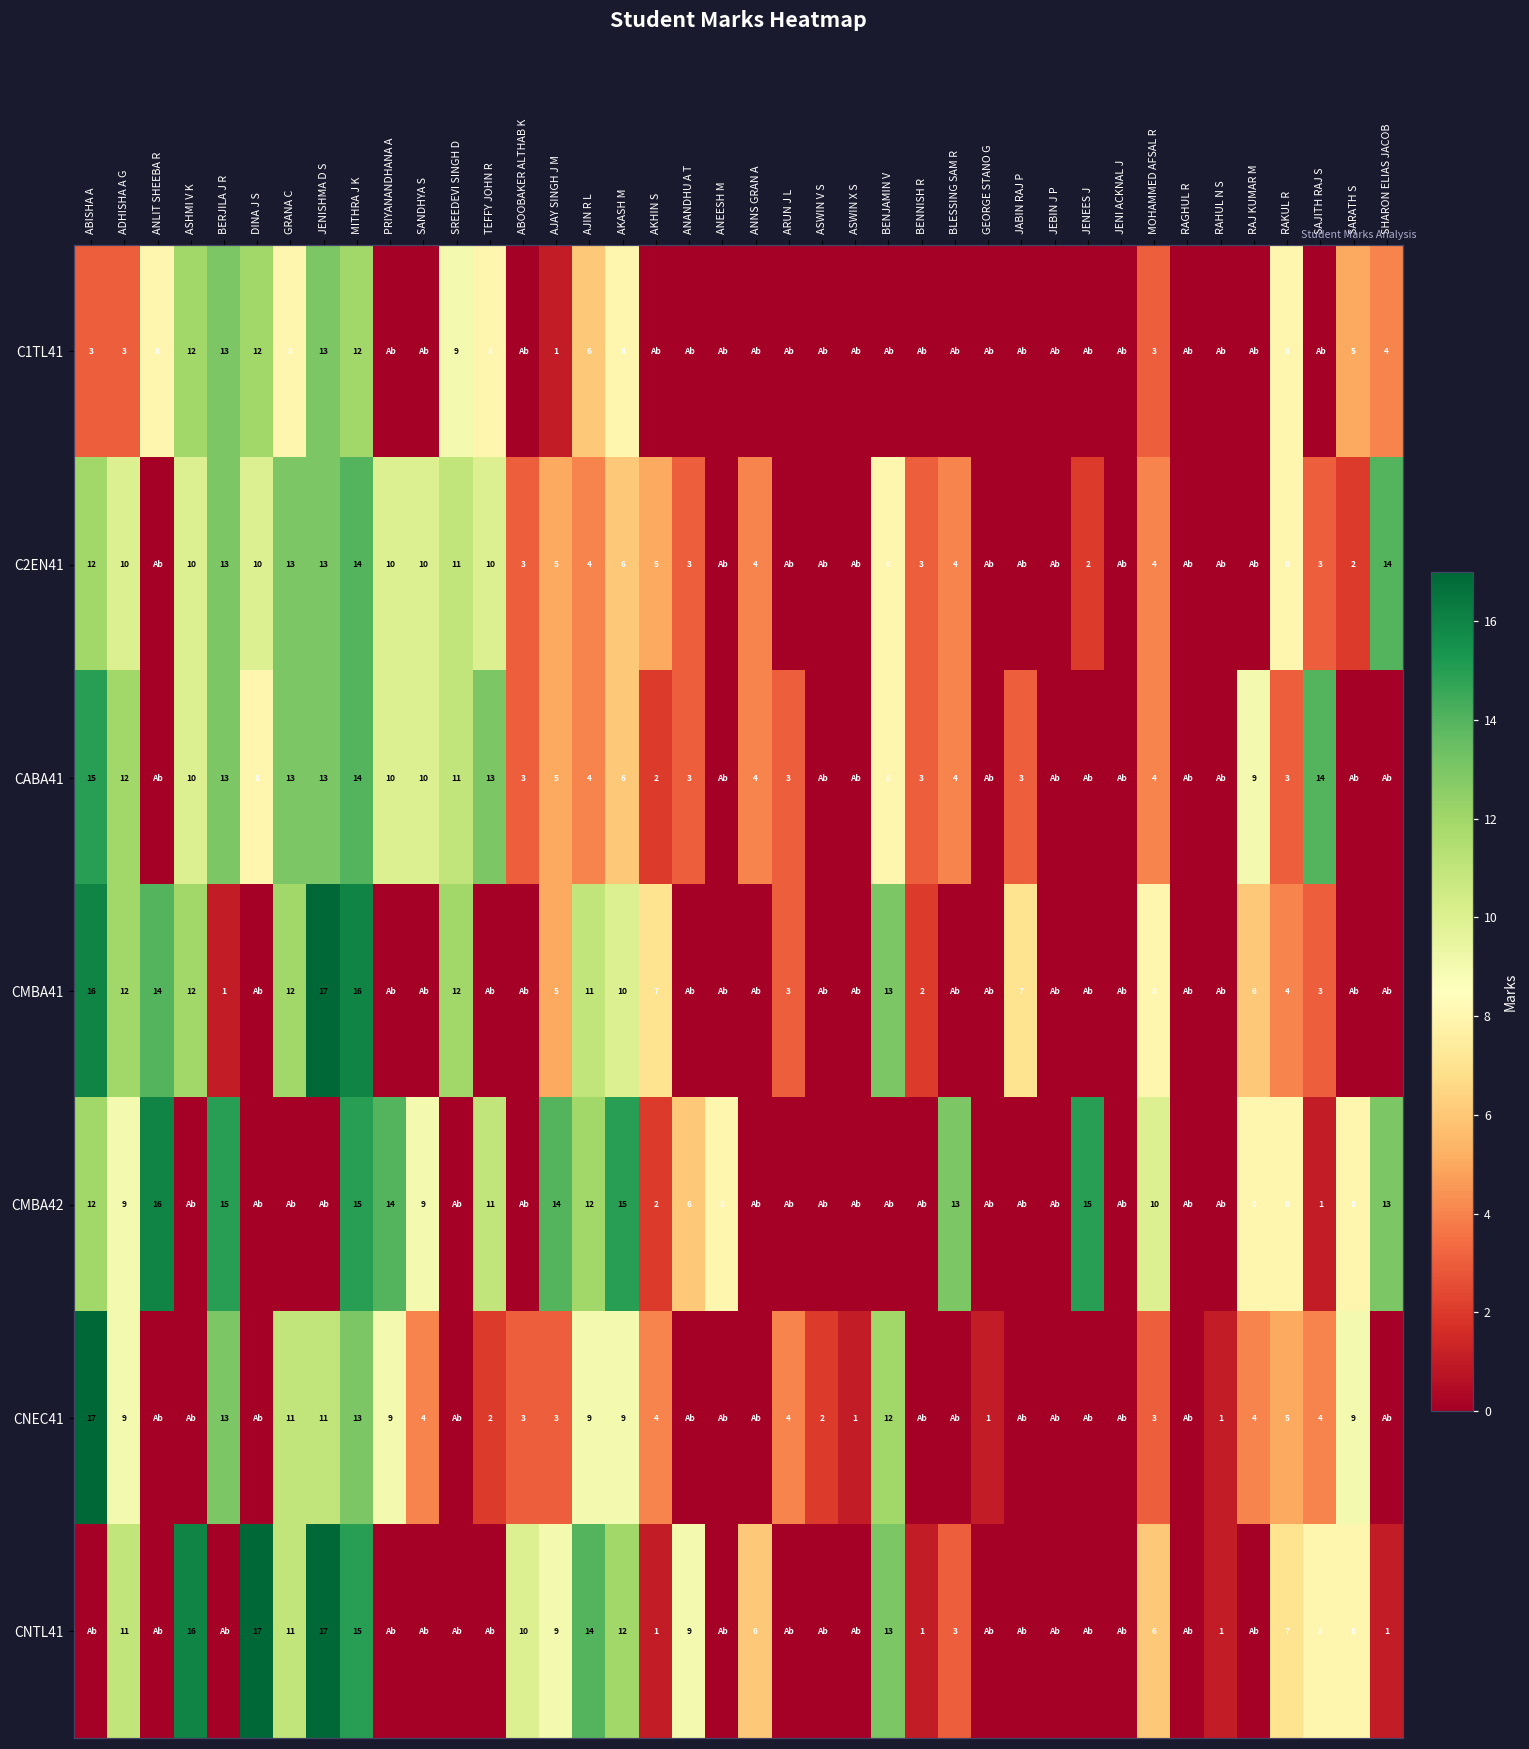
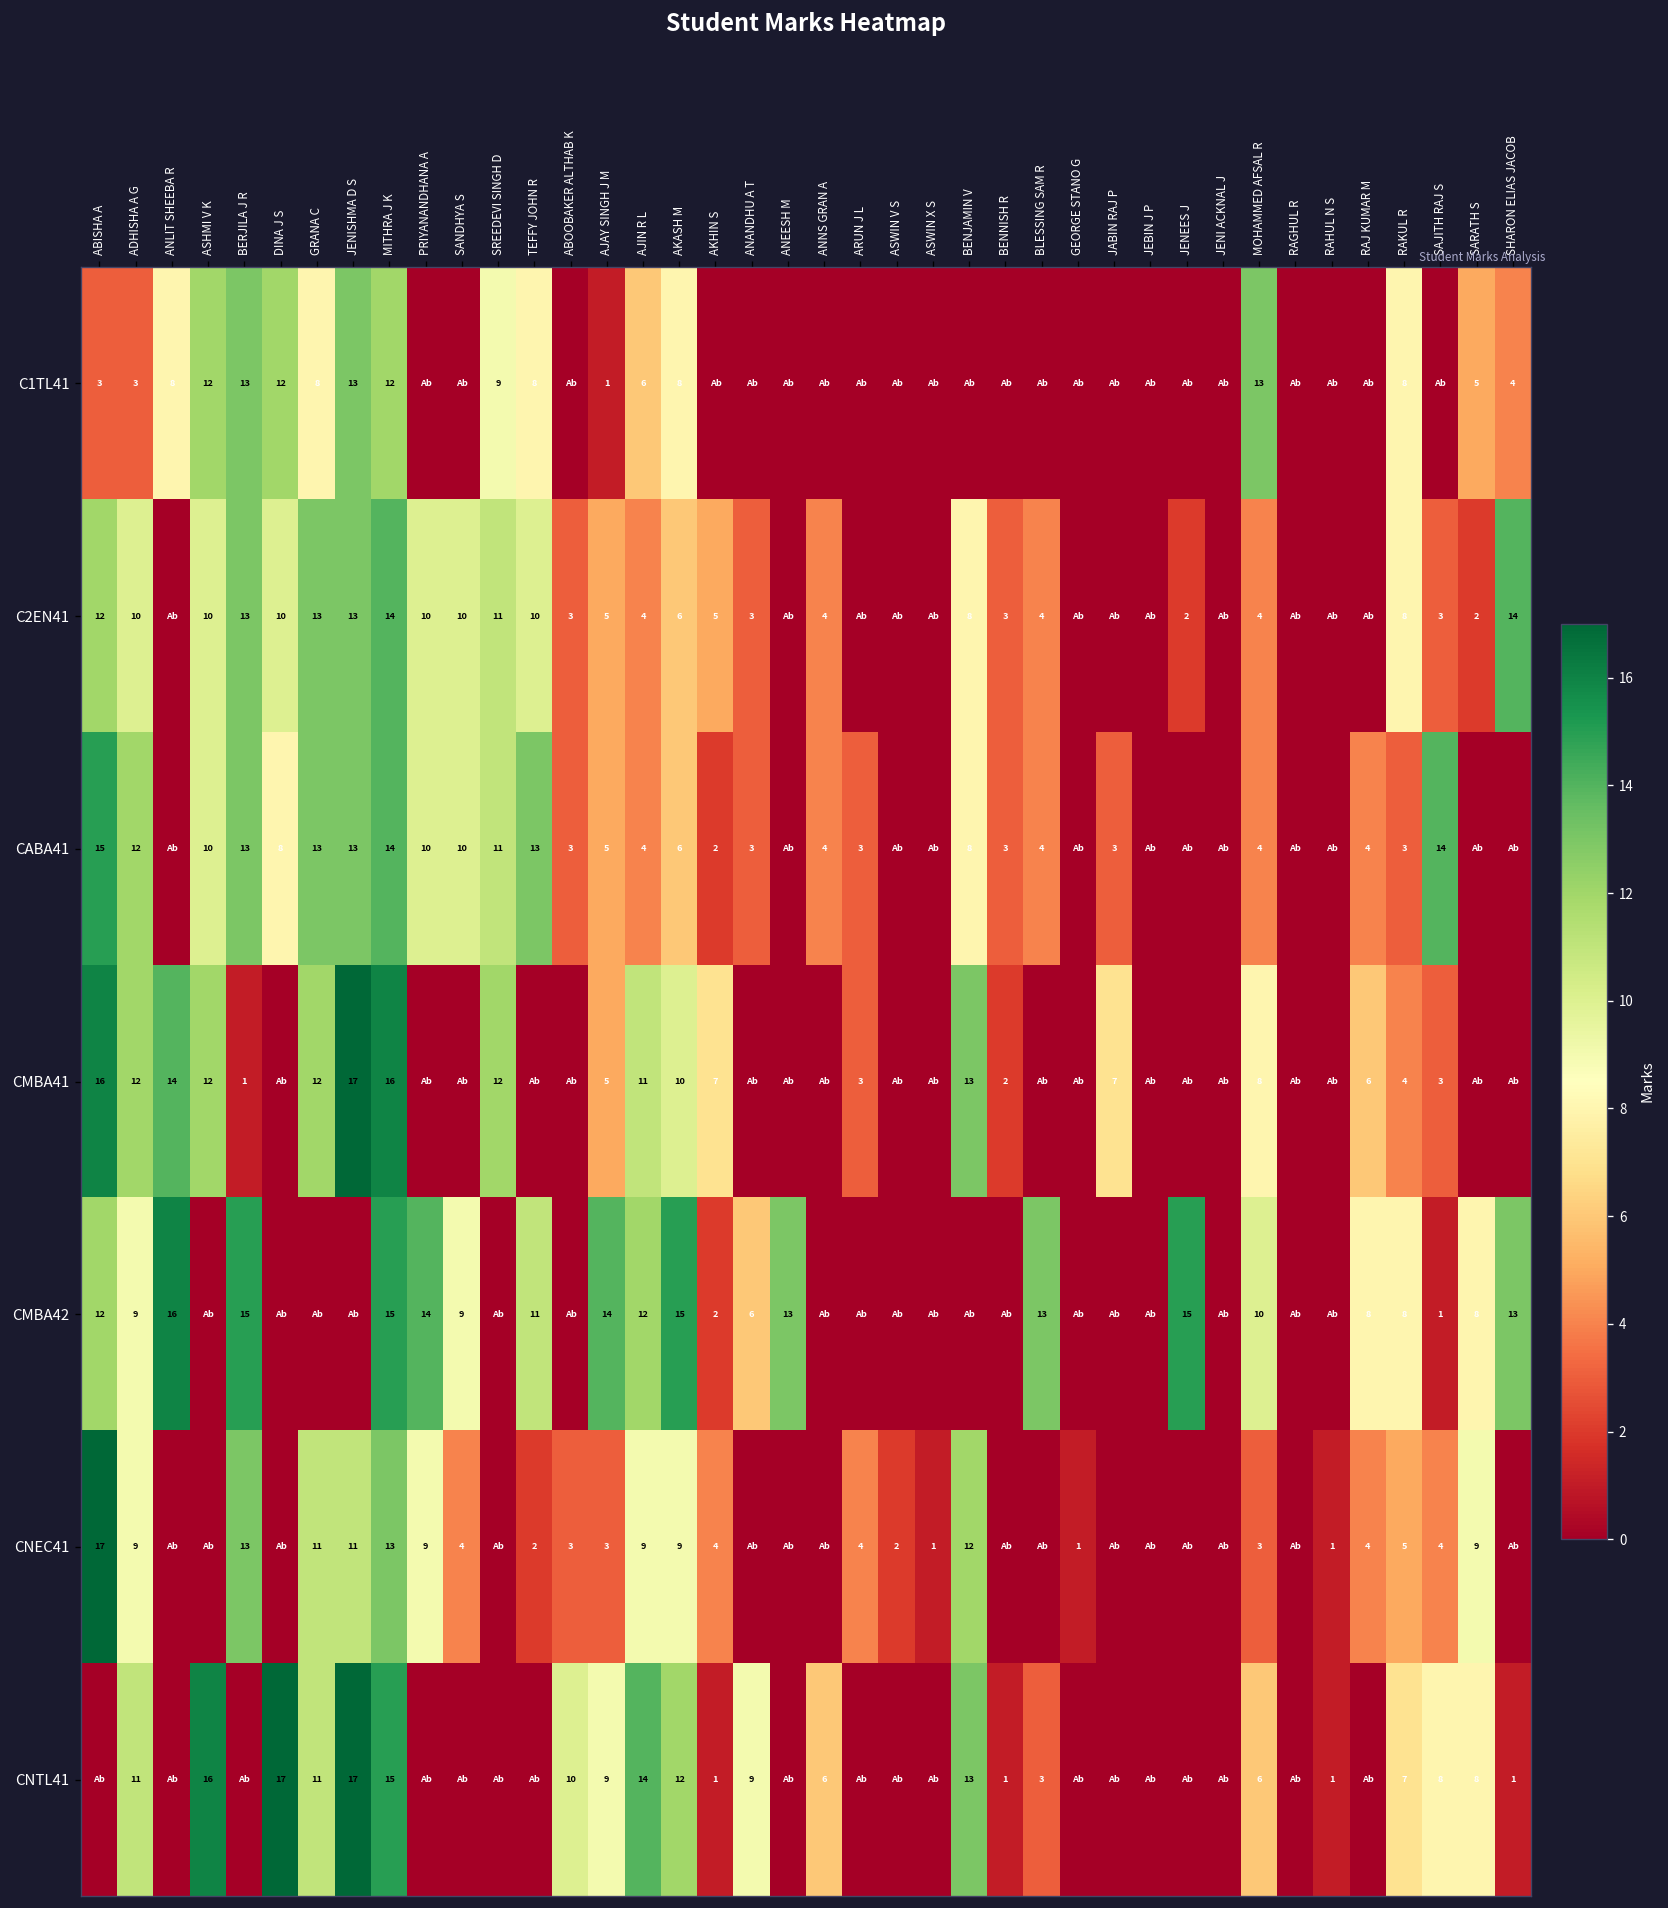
  {
    "C1TL41": {
      "ABISHA A": 3,
      "ADHISHA A G": 3,
      "ANLIT SHEEBA R": 8,
      "ASHMI V K": 12,
      "BERJILA J R": 13,
      "DINA J S": 12,
      "GRANA C": 8,
      "JENISHMA D S": 13,
      "MITHRA J K": 12,
      "SREEDEVI SINGH D": 9,
      "TEFFY JOHN R": 8,
      "AJAY SINGH J M": 1,
      "AJIN R L": 6,
      "AKASH M": 8,
-     "MOHAMMED AFSAL R": 3,
+     "MOHAMMED AFSAL R": 13,
      "RAKUL R": 8,
      "SARATH S": 5,
      "SHARON ELIAS JACOB": 4
    },
    "C2EN41": {
      "ABISHA A": 12,
      "ADHISHA A G": 10,
      "ASHMI V K": 10,
      "BERJILA J R": 13,
      "DINA J S": 10,
      "GRANA C": 13,
      "JENISHMA D S": 13,
      "MITHRA J K": 14,
      "PRIYANANDHANA A": 10,
      "SANDHYA S": 10,
      "SREEDEVI SINGH D": 11,
      "TEFFY JOHN R": 10,
      "ABOOBAKER ALTHAB K": 3,
      "AJAY SINGH J M": 5,
      "AJIN R L": 4,
      "AKASH M": 6,
      "AKHIN S": 5,
      "ANANDHU A T": 3,
      "ANNS GRAN A": 4,
      "BENJAMIN V": 8,
      "BENNISH R": 3,
      "BLESSING SAM R": 4,
      "JENEES J": 2,
      "MOHAMMED AFSAL R": 4,
      "RAKUL R": 8,
      "SAJITH RAJ S": 3,
      "SARATH S": 2,
      "SHARON ELIAS JACOB": 14
    },
    "CABA41": {
      "ABISHA A": 15,
      "ADHISHA A G": 12,
      "ASHMI V K": 10,
      "BERJILA J R": 13,
      "DINA J S": 8,
      "GRANA C": 13,
      "JENISHMA D S": 13,
      "MITHRA J K": 14,
      "PRIYANANDHANA A": 10,
      "SANDHYA S": 10,
      "SREEDEVI SINGH D": 11,
      "TEFFY JOHN R": 13,
      "ABOOBAKER ALTHAB K": 3,
      "AJAY SINGH J M": 5,
      "AJIN R L": 4,
      "AKASH M": 6,
      "AKHIN S": 2,
      "ANANDHU A T": 3,
      "ANNS GRAN A": 4,
      "ARUN J L": 3,
      "BENJAMIN V": 8,
      "BENNISH R": 3,
      "BLESSING SAM R": 4,
      "JABIN RAJ P": 3,
      "MOHAMMED AFSAL R": 4,
-     "RAJ KUMAR M": 9,
+     "RAJ KUMAR M": 4,
      "RAKUL R": 3,
      "SAJITH RAJ S": 14
    },
    "CMBA41": {
      "ABISHA A": 16,
      "ADHISHA A G": 12,
      "ANLIT SHEEBA R": 14,
      "ASHMI V K": 12,
      "BERJILA J R": 1,
      "GRANA C": 12,
      "JENISHMA D S": 17,
      "MITHRA J K": 16,
      "SREEDEVI SINGH D": 12,
      "AJAY SINGH J M": 5,
      "AJIN R L": 11,
      "AKASH M": 10,
      "AKHIN S": 7,
      "ARUN J L": 3,
      "BENJAMIN V": 13,
      "BENNISH R": 2,
      "JABIN RAJ P": 7,
      "MOHAMMED AFSAL R": 8,
      "RAJ KUMAR M": 6,
      "RAKUL R": 4,
      "SAJITH RAJ S": 3
    },
    "CMBA42": {
      "ABISHA A": 12,
      "ADHISHA A G": 9,
      "ANLIT SHEEBA R": 16,
      "BERJILA J R": 15,
      "MITHRA J K": 15,
      "PRIYANANDHANA A": 14,
      "SANDHYA S": 9,
      "TEFFY JOHN R": 11,
      "AJAY SINGH J M": 14,
      "AJIN R L": 12,
      "AKASH M": 15,
      "AKHIN S": 2,
      "ANANDHU A T": 6,
-     "ANEESH M": 8,
+     "ANEESH M": 13,
      "BLESSING SAM R": 13,
      "JENEES J": 15,
      "MOHAMMED AFSAL R": 10,
      "RAJ KUMAR M": 8,
      "RAKUL R": 8,
      "SAJITH RAJ S": 1,
      "SARATH S": 8,
      "SHARON ELIAS JACOB": 13
    },
    "CNEC41": {
      "ABISHA A": 17,
      "ADHISHA A G": 9,
      "BERJILA J R": 13,
      "GRANA C": 11,
      "JENISHMA D S": 11,
      "MITHRA J K": 13,
      "PRIYANANDHANA A": 9,
      "SANDHYA S": 4,
      "TEFFY JOHN R": 2,
      "ABOOBAKER ALTHAB K": 3,
      "AJAY SINGH J M": 3,
      "AJIN R L": 9,
      "AKASH M": 9,
      "AKHIN S": 4,
      "ARUN J L": 4,
      "ASWIN V S": 2,
      "ASWIN X S": 1,
      "BENJAMIN V": 12,
      "GEORGE STANO G": 1,
      "MOHAMMED AFSAL R": 3,
      "RAHUL N S": 1,
      "RAJ KUMAR M": 4,
      "RAKUL R": 5,
      "SAJITH RAJ S": 4,
      "SARATH S": 9
    },
    "CNTL41": {
      "ADHISHA A G": 11,
      "ASHMI V K": 16,
      "DINA J S": 17,
      "GRANA C": 11,
      "JENISHMA D S": 17,
      "MITHRA J K": 15,
      "ABOOBAKER ALTHAB K": 10,
      "AJAY SINGH J M": 9,
      "AJIN R L": 14,
      "AKASH M": 12,
      "AKHIN S": 1,
      "ANANDHU A T": 9,
      "ANNS GRAN A": 6,
      "BENJAMIN V": 13,
      "BENNISH R": 1,
      "BLESSING SAM R": 3,
      "MOHAMMED AFSAL R": 6,
      "RAHUL N S": 1,
      "RAKUL R": 7,
      "SAJITH RAJ S": 8,
      "SARATH S": 8,
      "SHARON ELIAS JACOB": 1
    }
  }
